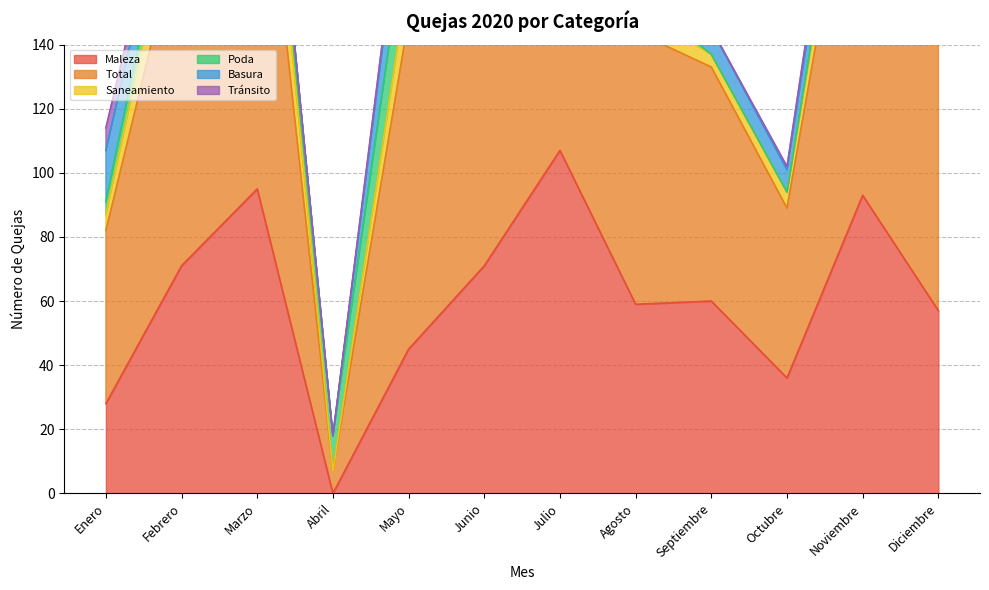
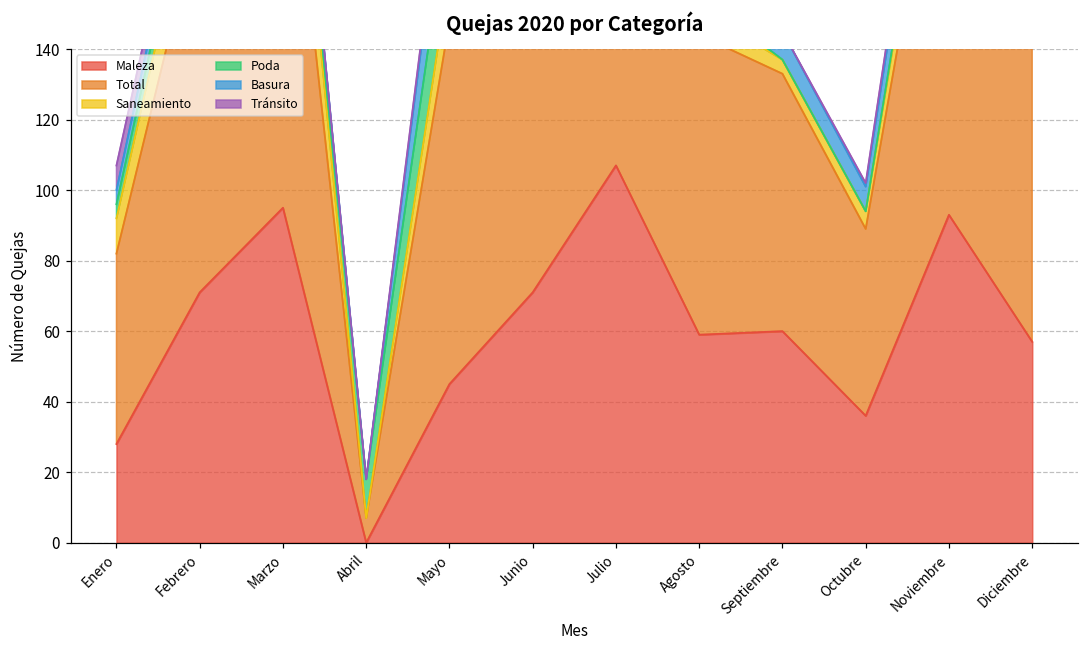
  {
    "Saneamiento": {
-     "Enero": 5
+     "Enero": 10
    },
    "Poda": {
      "Enero": 4
    },
    "Basura": {
-     "Enero": 16,
+     "Enero": 4,
      "Octubre": 7
    },
    "Tránsito": {
      "Enero": 7,
      "Octubre": 1
    }
  }
